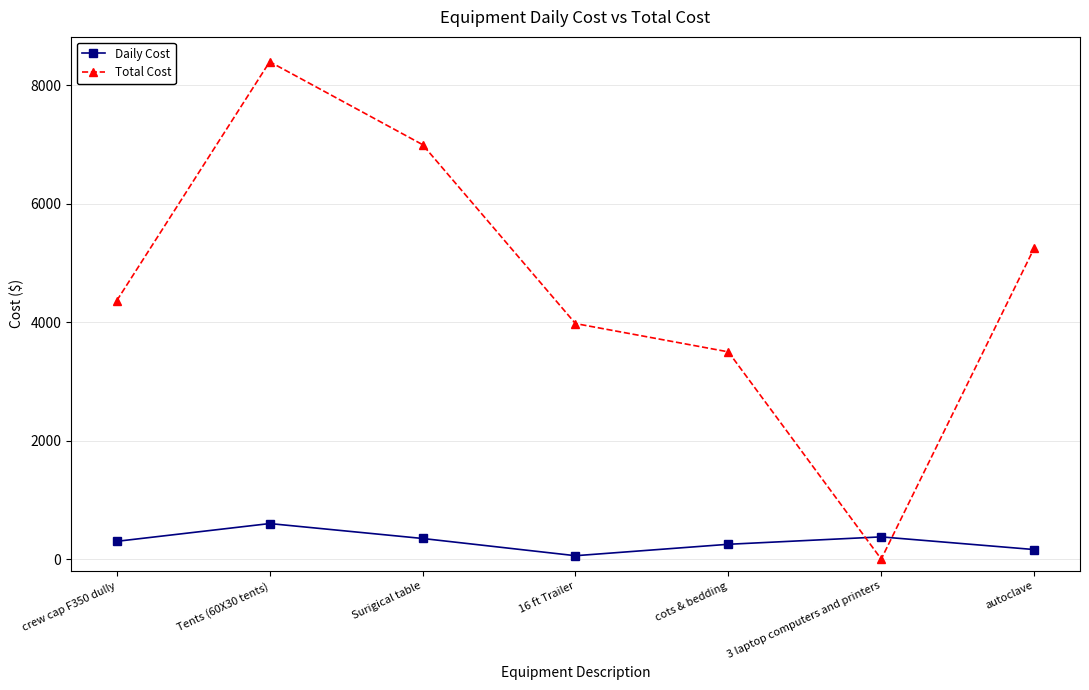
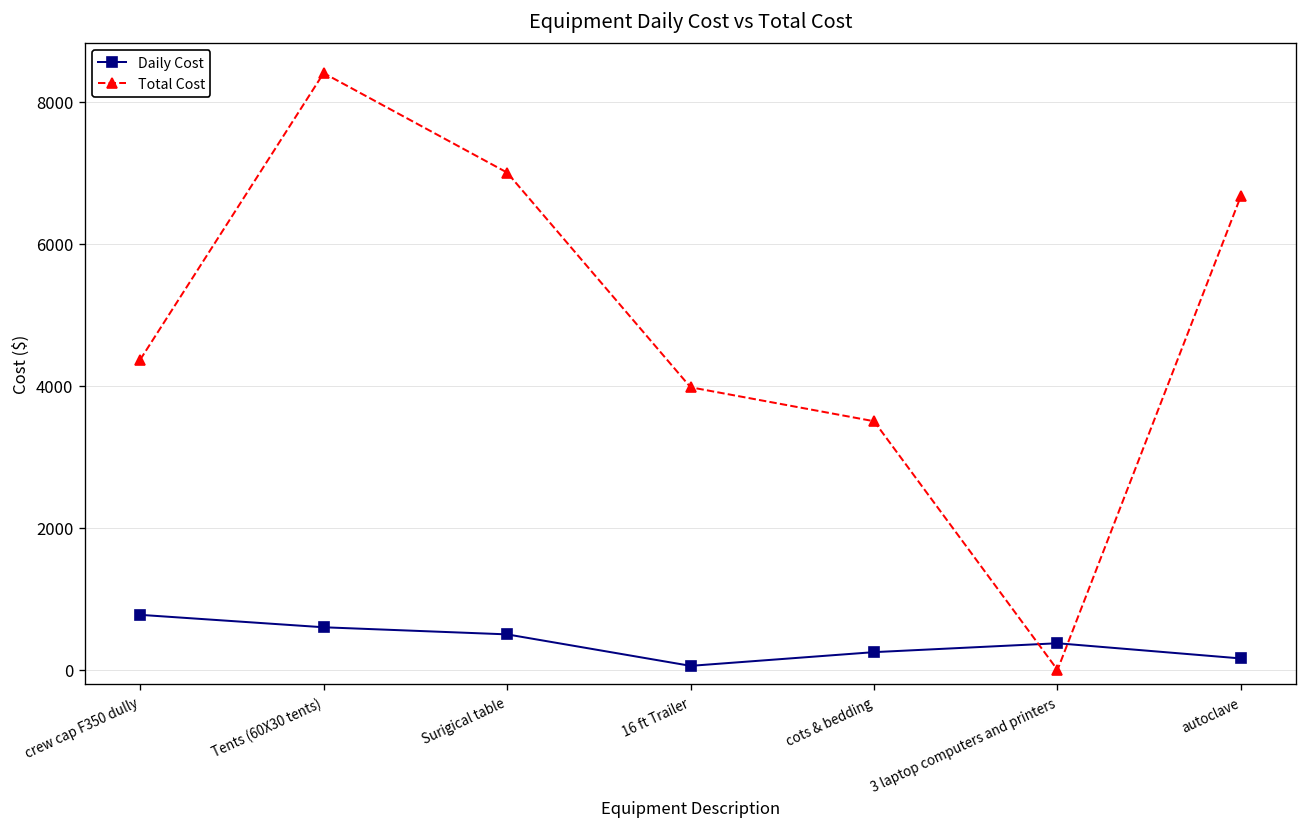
  {
    "Daily Cost": {
-     "crew cap F350 dully": 300,
+     "crew cap F350 dully": 800,
      "Tents (60X30 tents)": 600,
-     "Surigical table": 300,
+     "Surigical table": 500,
      "16 ft Trailer": 100,
      "cots & bedding": 300,
      "3 laptop computers and printers": 400,
      "autoclave": 200
    },
    "Total Cost": {
      "crew cap F350 dully": 4400,
      "Tents (60X30 tents)": 8400,
      "Surigical table": 7000,
      "16 ft Trailer": 4000,
      "cots & bedding": 3500,
      "3 laptop computers and printers": 0,
-     "autoclave": 5300
+     "autoclave": 6700
    }
  }
